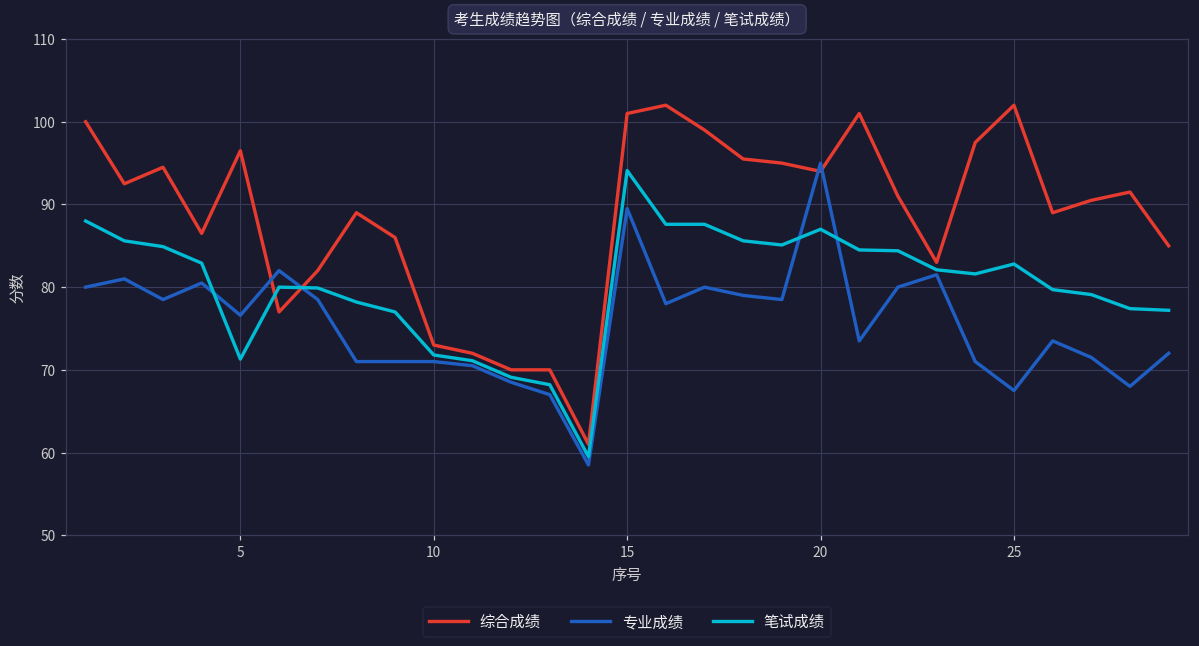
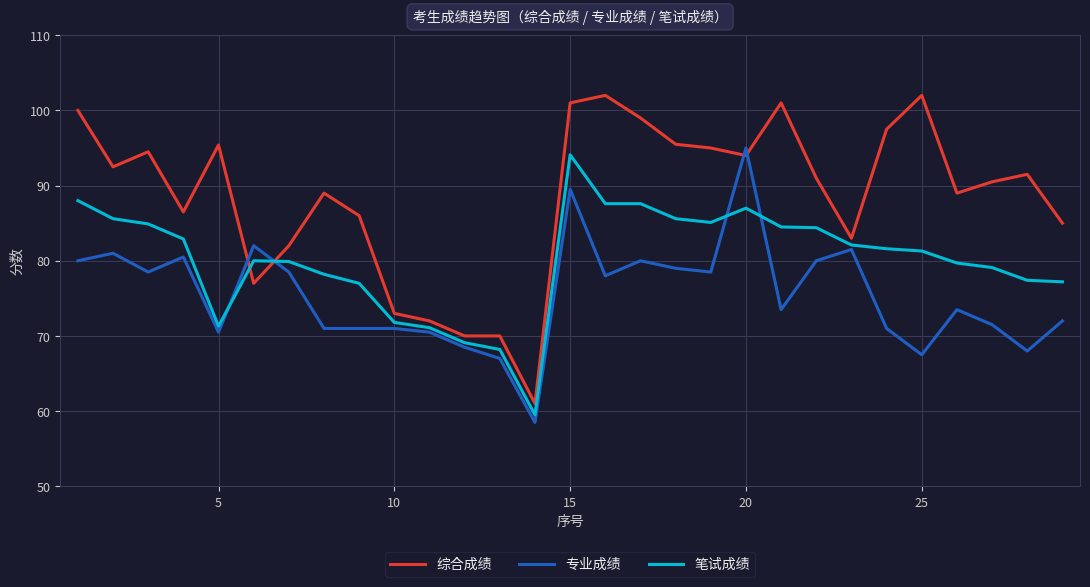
  {
    "综合成绩": {
-     "5": 97,
+     "5": 95,
      "10": 73,
      "15": 101,
      "20": 94,
      "25": 102
    },
    "专业成绩": {
-     "5": 77,
+     "5": 71,
      "10": 71,
      "15": 90,
      "20": 95,
      "25": 68
    },
    "笔试成绩": {
      "5": 71,
      "10": 72,
      "15": 94,
      "20": 87,
-     "25": 83
+     "25": 81
    }
  }
